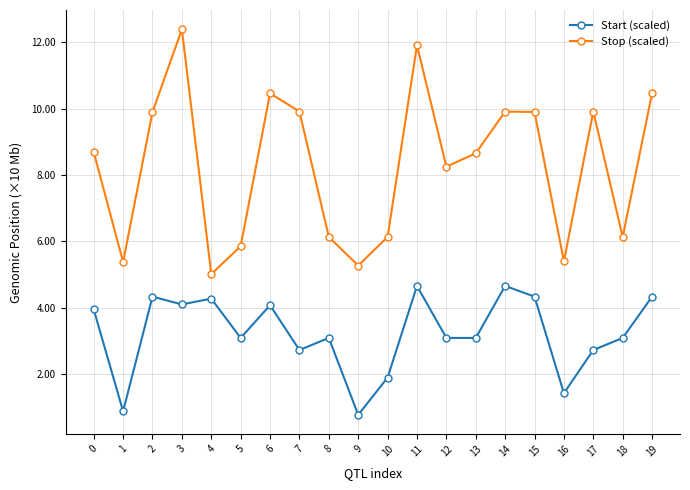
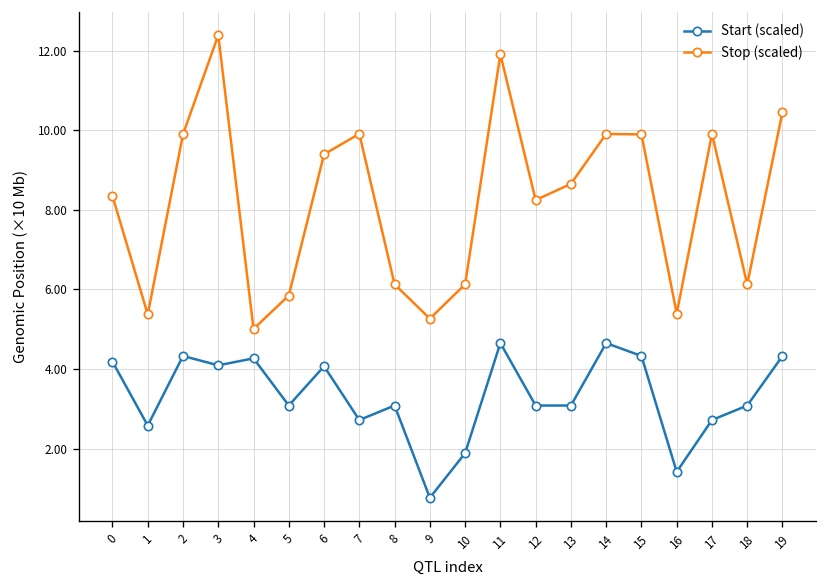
  {
    "Start (scaled)": {
-     "0": 3.9,
-     "1": 0.9,
+     "0": 4.2,
+     "1": 2.6,
      "2": 4.3,
      "3": 4.1,
      "4": 4.3,
      "5": 3.1,
      "6": 4.1,
      "7": 2.7,
      "8": 3.1,
      "9": 0.8,
      "10": 1.9,
      "11": 4.7,
      "12": 3.1,
      "13": 3.1,
      "14": 4.7,
      "15": 4.3,
      "16": 1.4,
      "17": 2.7,
      "18": 3.1,
      "19": 4.3
    },
    "Stop (scaled)": {
-     "0": 8.7,
+     "0": 8.3,
      "1": 5.4,
      "2": 9.9,
      "3": 12.4,
      "4": 5.0,
      "5": 5.8,
-     "6": 10.5,
+     "6": 9.4,
      "7": 9.9,
      "8": 6.1,
      "9": 5.3,
      "10": 6.1,
      "11": 11.9,
      "12": 8.2,
      "13": 8.7,
      "14": 9.9,
      "15": 9.9,
      "16": 5.4,
      "17": 9.9,
      "18": 6.1,
      "19": 10.5
    }
  }
